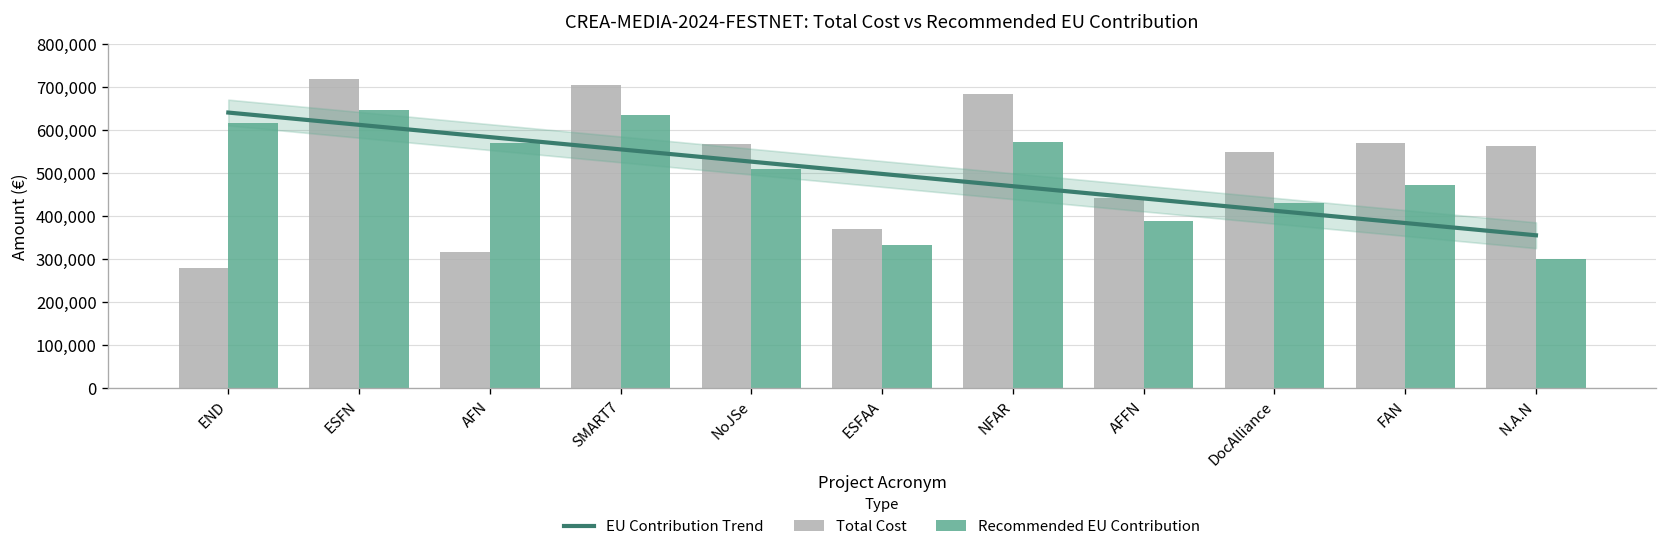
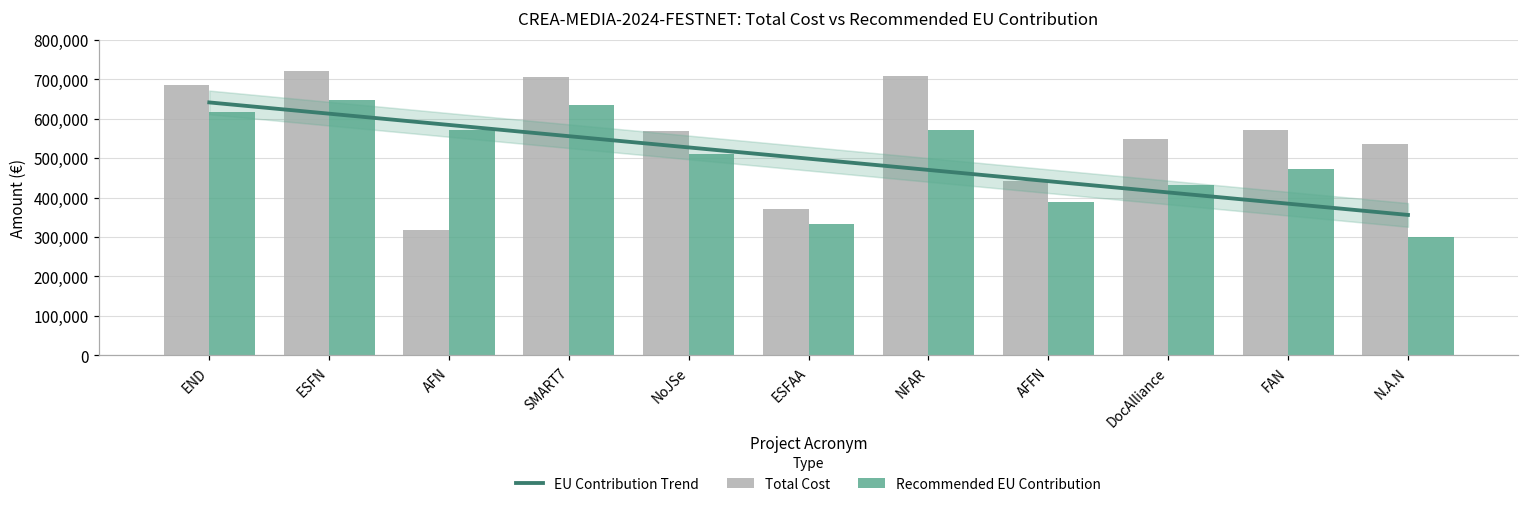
  {
    "Total Cost": {
-     "END": "280,000",
+     "END": "690,000",
      "ESFN": "720,000",
      "AFN": "320,000",
      "SMART7": "710,000",
      "NoJSe": "570,000",
      "ESFAA": "370,000",
-     "NFAR": "680,000",
+     "NFAR": "710,000",
      "AFFN": "440,000",
      "DocAlliance": "550,000",
      "FAN": "570,000",
-     "N.A.N": "560,000"
+     "N.A.N": "540,000"
    },
    "EU Contribution Trend": {
      "END": "640,000",
      "N.A.N": "360,000"
    }
  }
